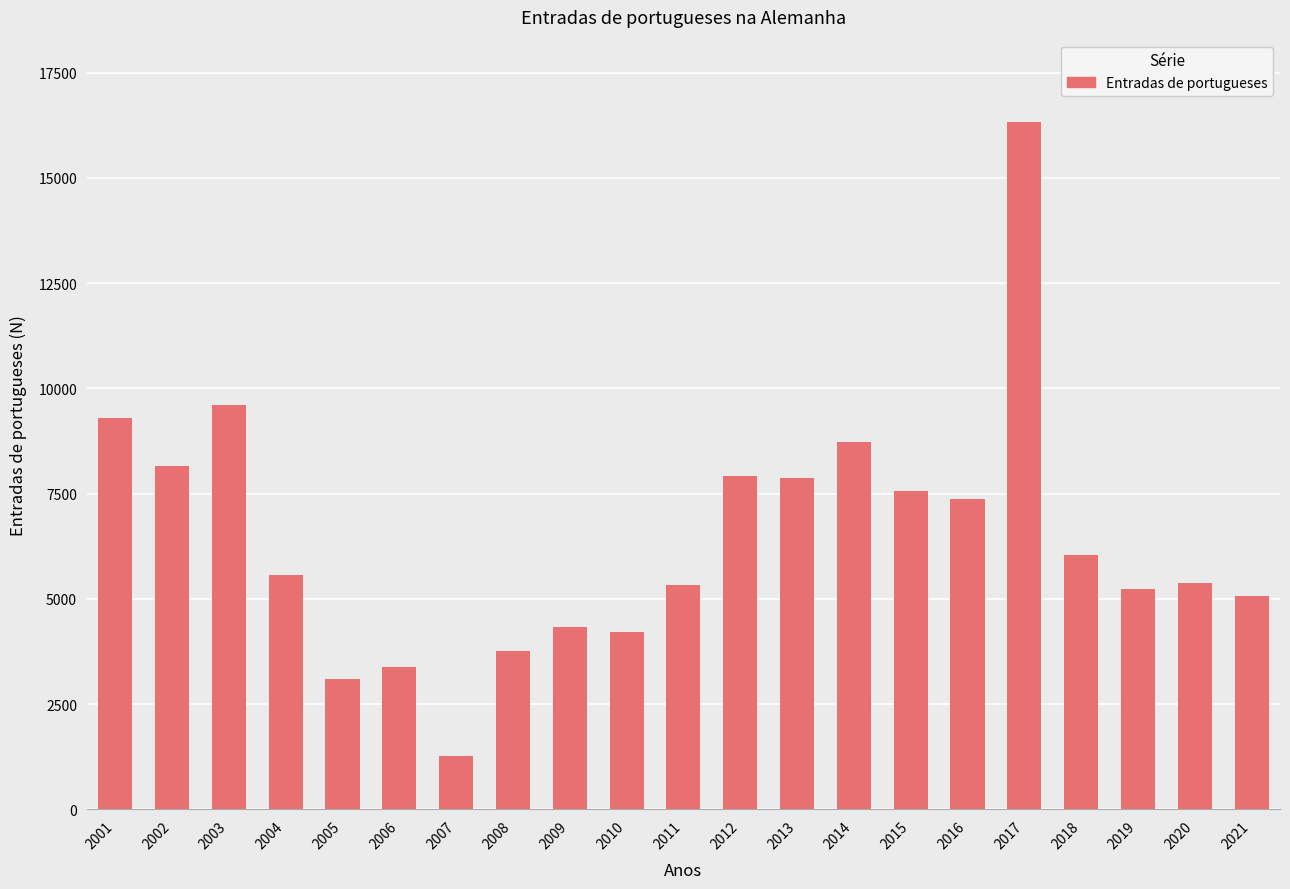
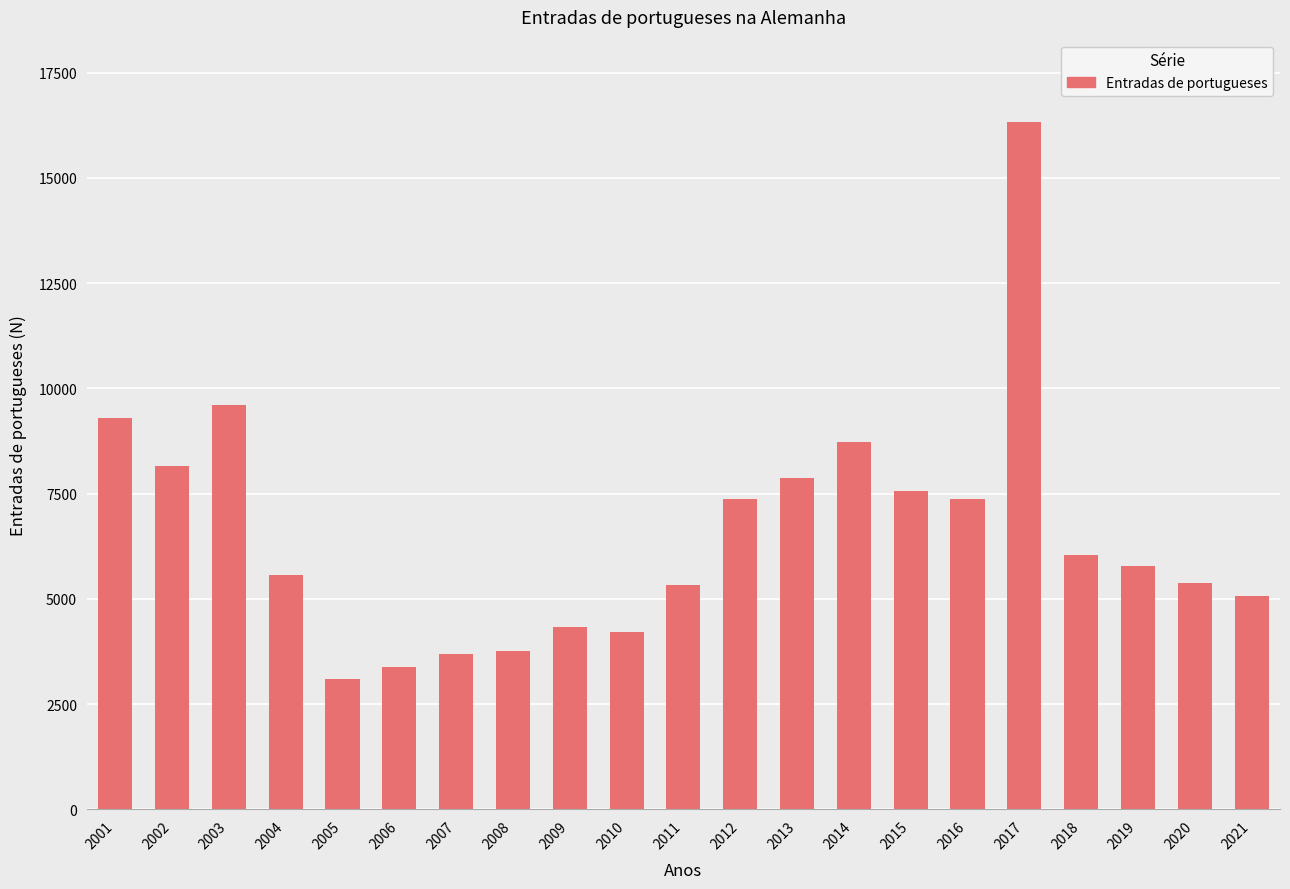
  {
    "2001": 9300,
    "2002": 8100,
    "2003": 9600,
    "2004": 5600,
    "2005": 3100,
    "2006": 3400,
-   "2007": 1300,
+   "2007": 3700,
    "2008": 3800,
    "2009": 4300,
    "2010": 4200,
    "2011": 5300,
-   "2012": 7900,
+   "2012": 7400,
    "2013": 7900,
    "2014": 8700,
    "2015": 7600,
    "2016": 7400,
    "2017": 16300,
    "2018": 6000,
-   "2019": 5200,
+   "2019": 5800,
    "2020": 5400,
    "2021": 5100
  }
